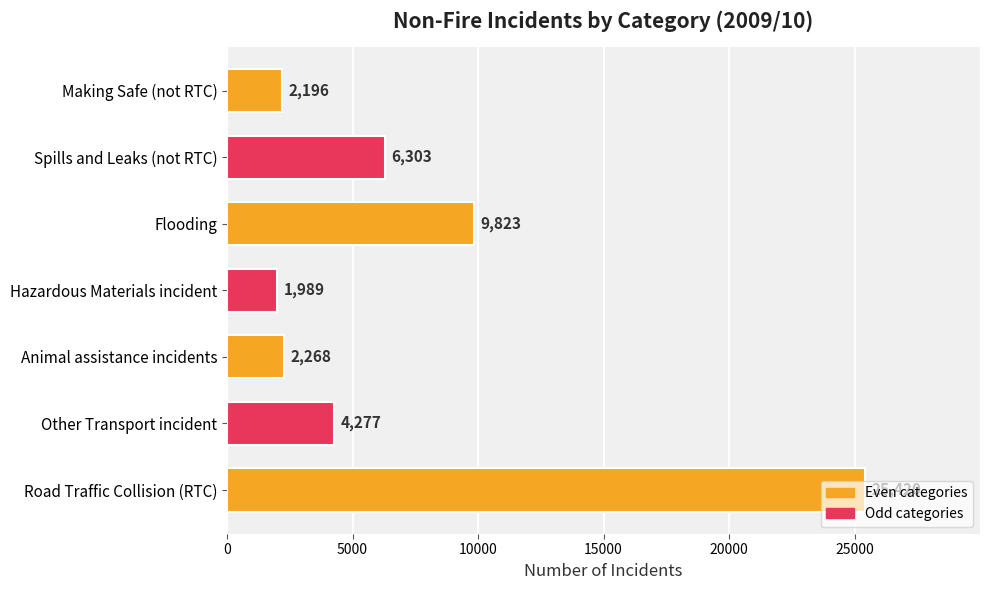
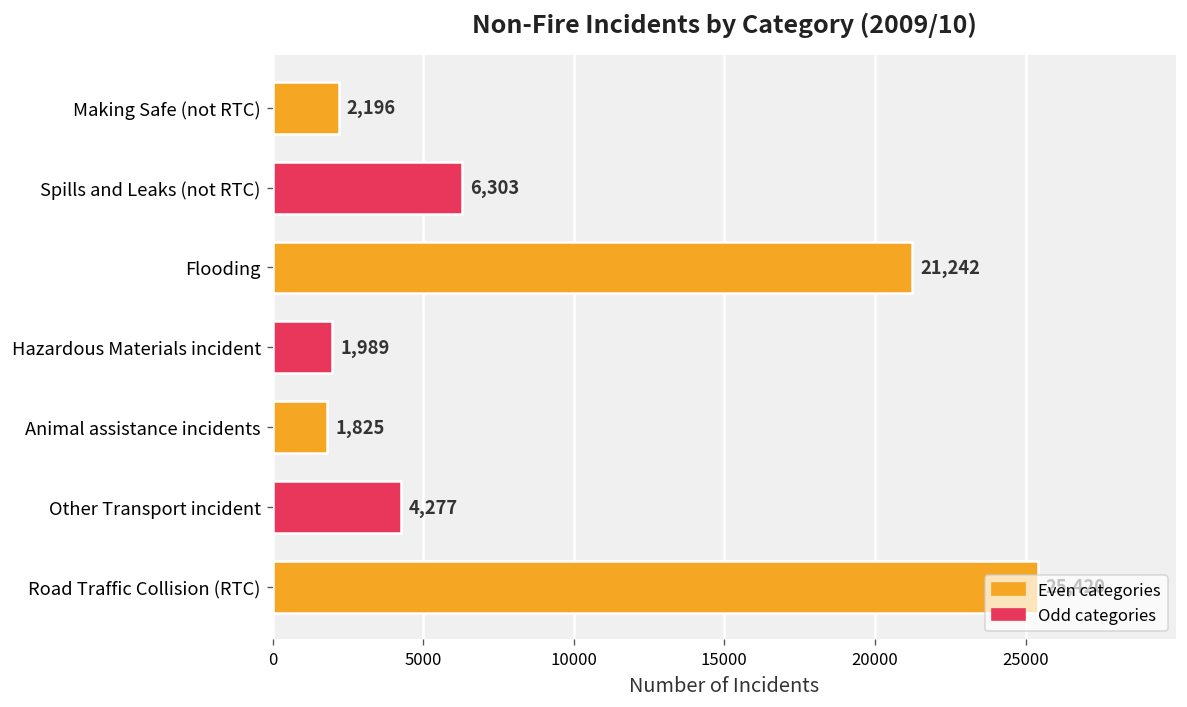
  {
    "Making Safe (not RTC)": "2,196",
    "Spills and Leaks (not RTC)": "6,303",
-   "Flooding": "9,823",
+   "Flooding": "21,242",
    "Hazardous Materials incident": "1,989",
-   "Animal assistance incidents": "2,268",
+   "Animal assistance incidents": "1,825",
    "Other Transport incident": "4,277"
  }
